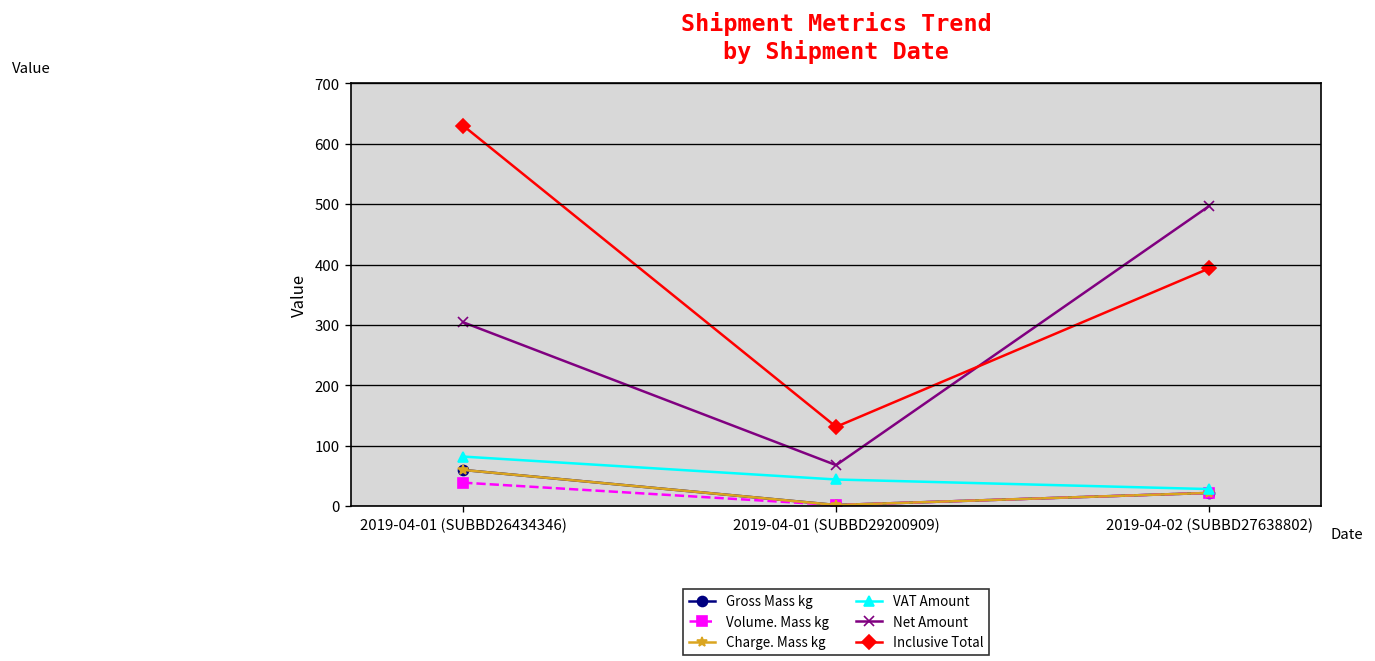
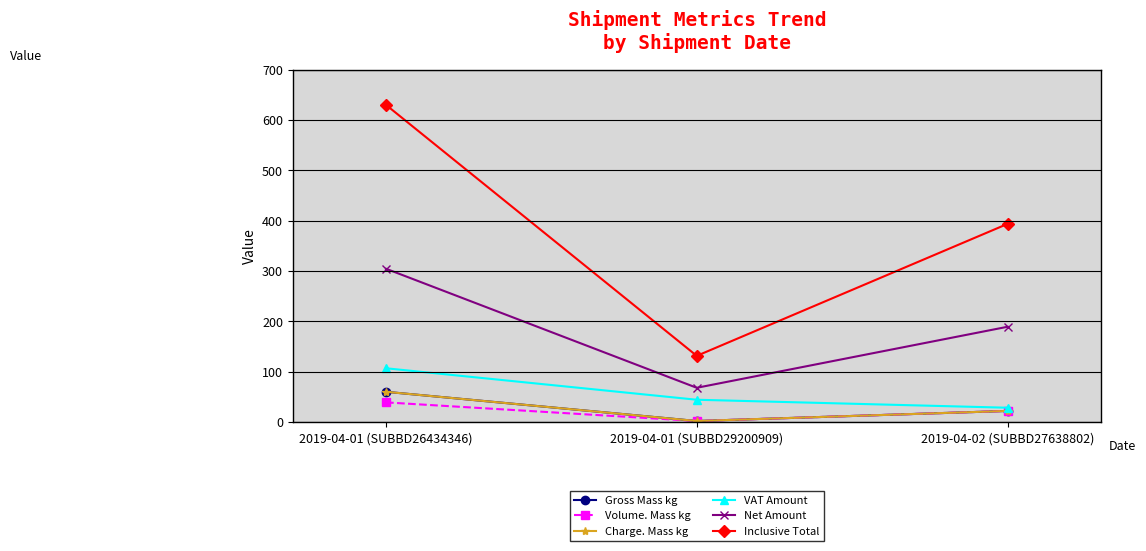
  {
    "Charge. Mass kg": {
      "2019-04-01 (SUBBD26434346)": 60
    },
    "Volume. Mass kg": {
      "2019-04-01 (SUBBD26434346)": 40
    },
    "VAT Amount": {
-     "2019-04-01 (SUBBD26434346)": 80,
+     "2019-04-01 (SUBBD26434346)": 110,
      "2019-04-01 (SUBBD29200909)": 40,
      "2019-04-02 (SUBBD27638802)": 30
    },
    "Net Amount": {
      "2019-04-01 (SUBBD26434346)": 300,
      "2019-04-01 (SUBBD29200909)": 70,
-     "2019-04-02 (SUBBD27638802)": 500
+     "2019-04-02 (SUBBD27638802)": 190
    },
    "Inclusive Total": {
      "2019-04-01 (SUBBD26434346)": 630,
      "2019-04-01 (SUBBD29200909)": 130,
      "2019-04-02 (SUBBD27638802)": 390
    }
  }
